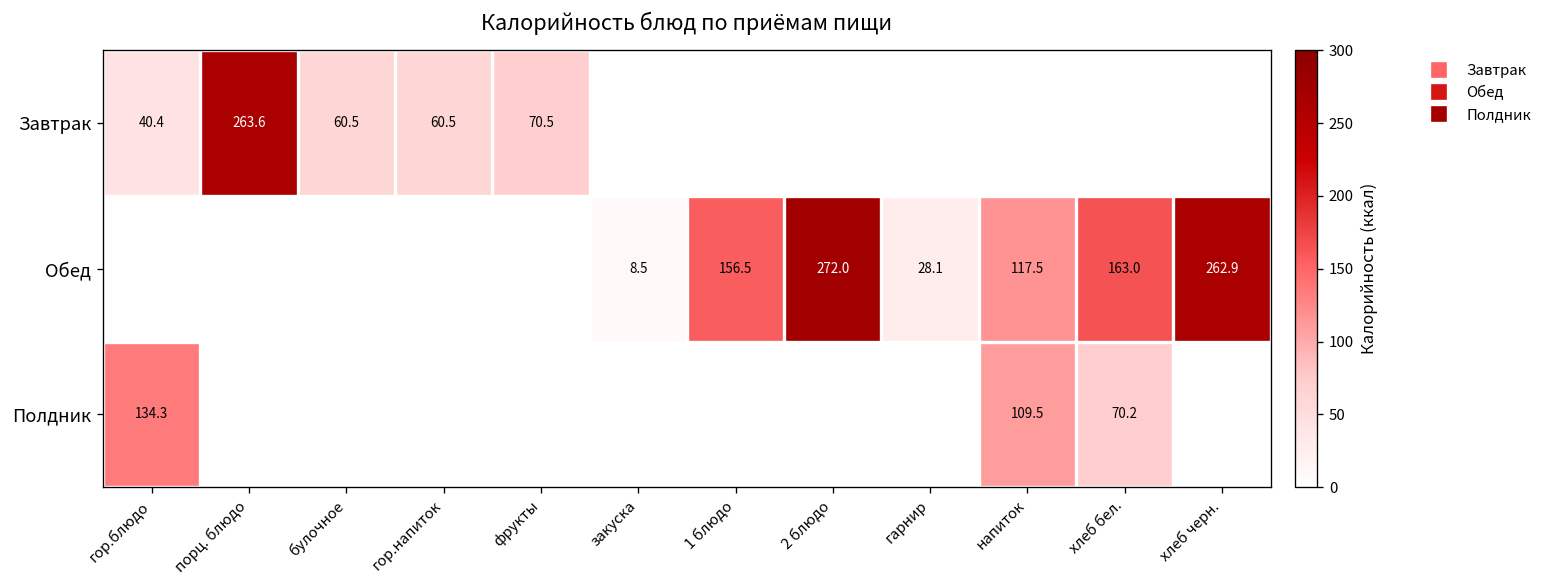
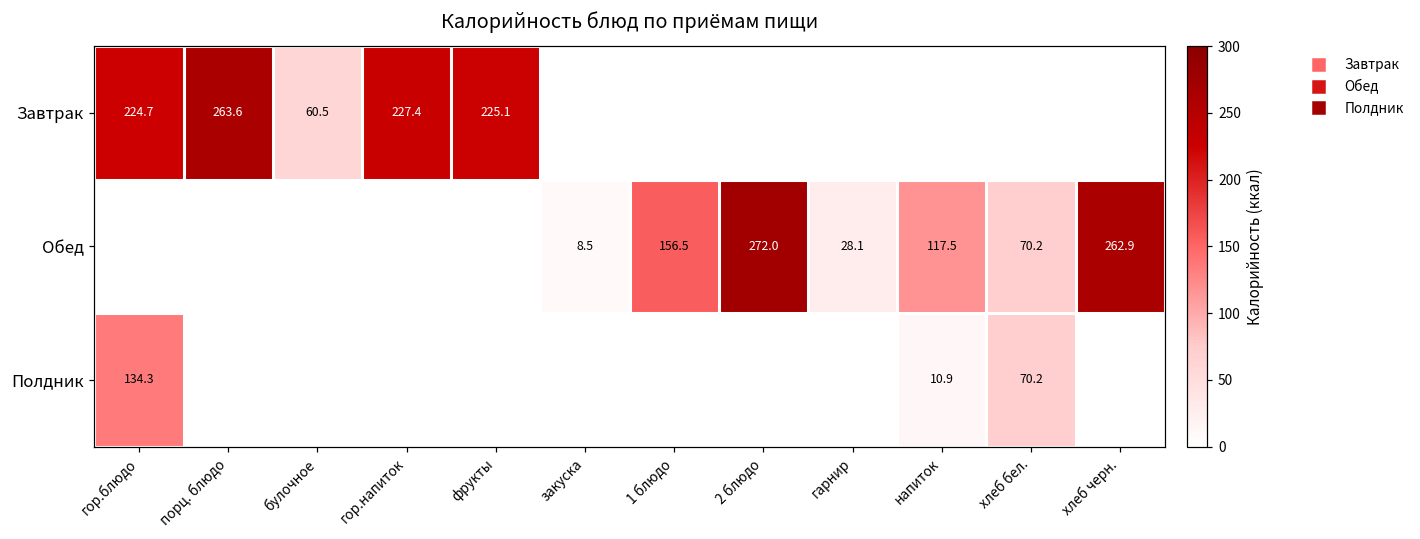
  {
    "Завтрак": {
-     "гор.блюдо": 40.4,
+     "гор.блюдо": 224.7,
      "порц. блюдо": 263.6,
      "булочное": 60.5,
-     "гор.напиток": 60.5,
-     "фрукты": 70.5
+     "гор.напиток": 227.4,
+     "фрукты": 225.1
    },
    "Обед": {
      "закуска": 8.5,
      "1 блюдо": 156.5,
      "2 блюдо": 272.0,
      "гарнир": 28.1,
      "напиток": 117.5,
-     "хлеб бел.": 163.0,
+     "хлеб бел.": 70.2,
      "хлеб черн.": 262.9
    },
    "Полдник": {
      "гор.блюдо": 134.3,
-     "напиток": 109.5,
+     "напиток": 10.9,
      "хлеб бел.": 70.2
    }
  }
